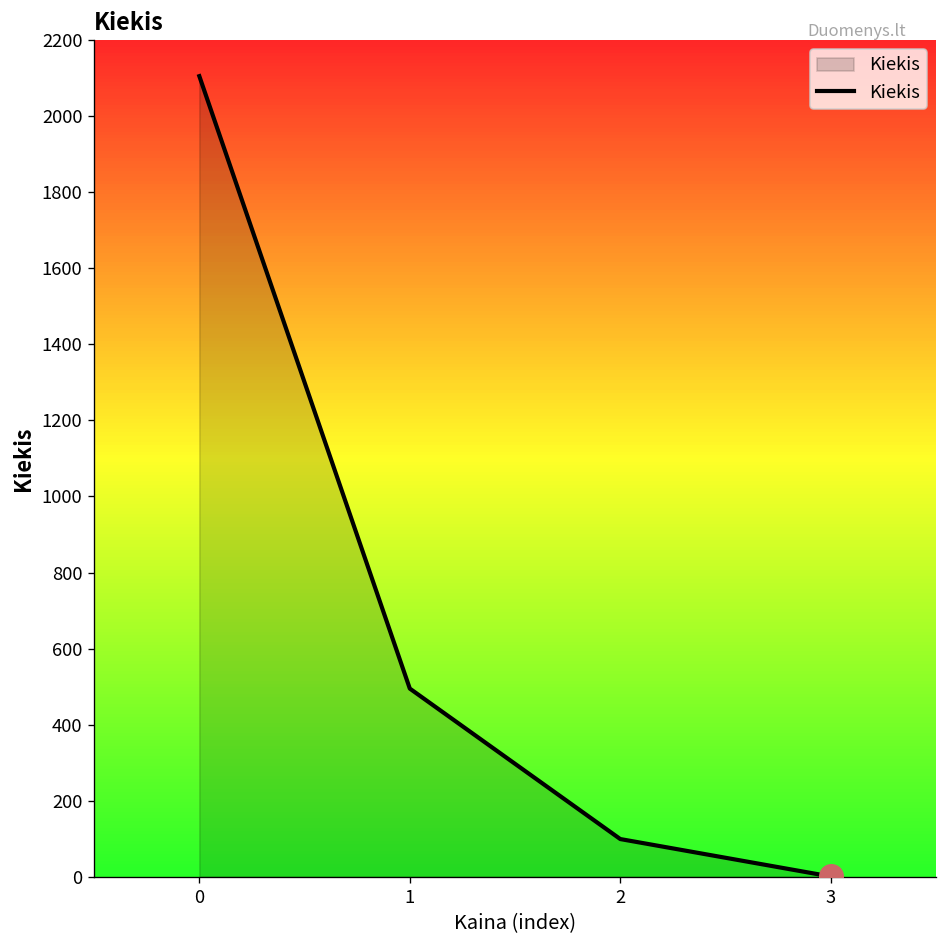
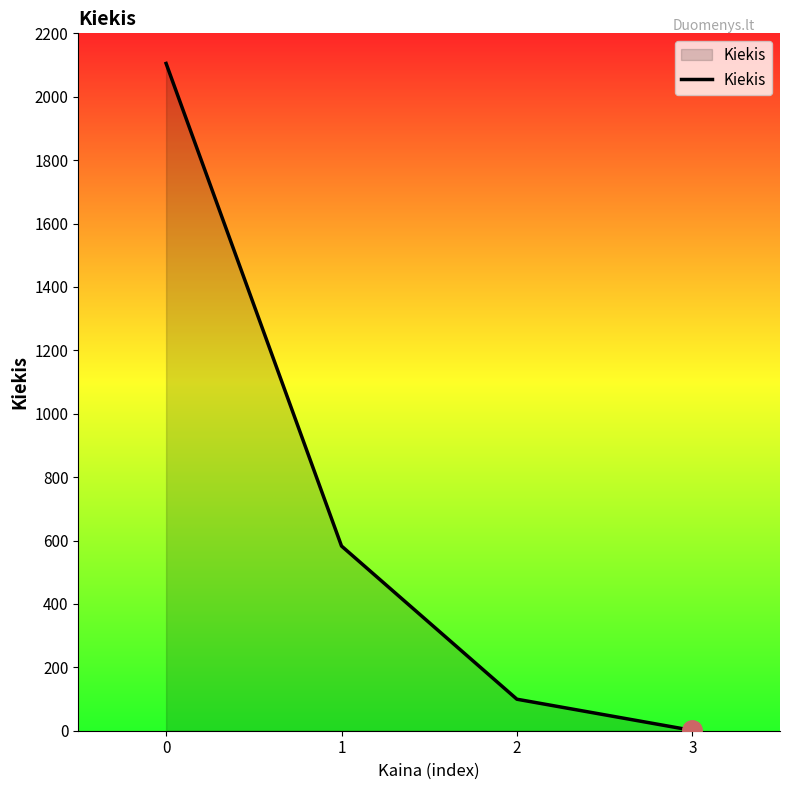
  {
    "Kiekis": {
      "0": 2110,
-     "1": 500,
+     "1": 580,
      "2": 100
    }
  }
